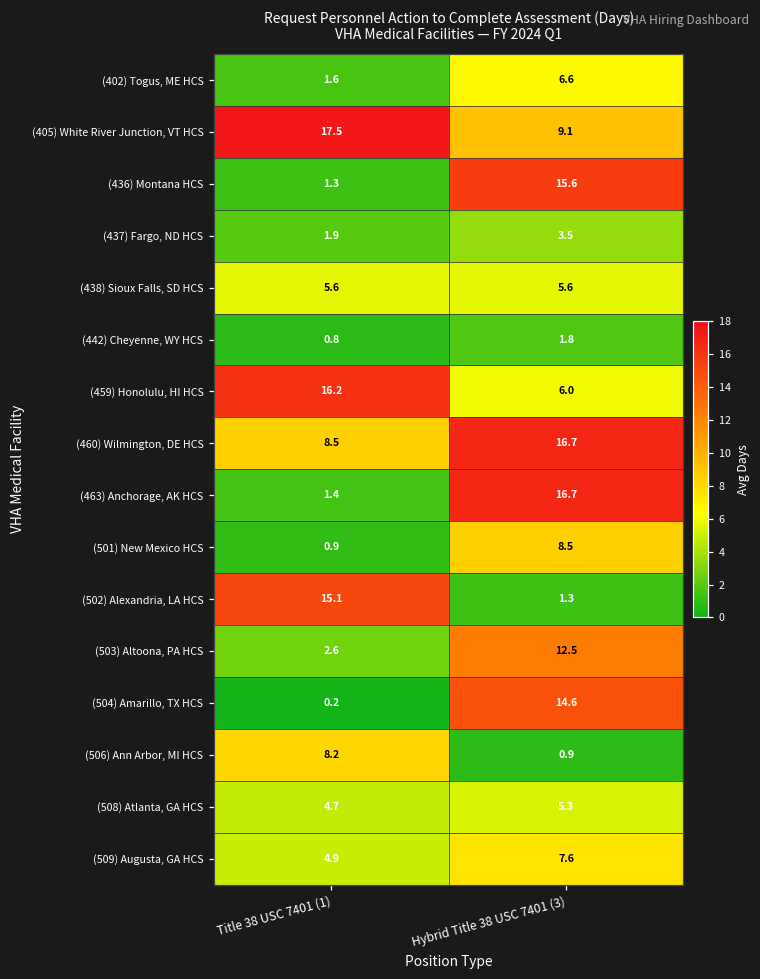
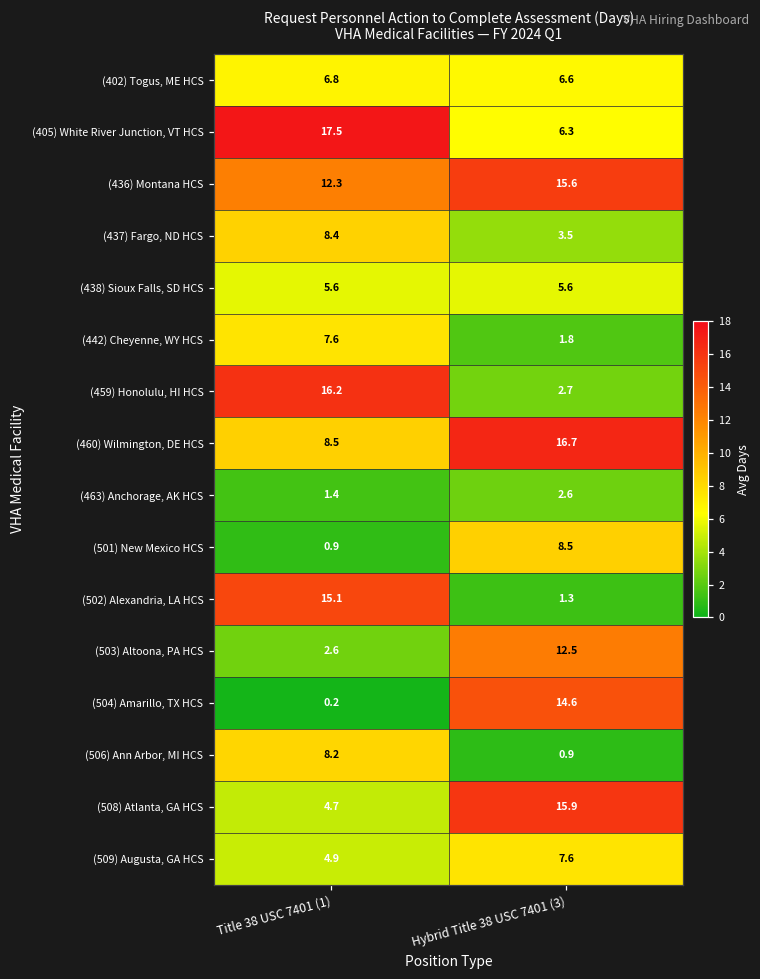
  {
    "(402) Togus, ME HCS": {
-     "Title 38 USC 7401 (1)": 1.6,
+     "Title 38 USC 7401 (1)": 6.8,
      "Hybrid Title 38 USC 7401 (3)": 6.6
    },
    "(405) White River Junction, VT HCS": {
      "Title 38 USC 7401 (1)": 17.5,
-     "Hybrid Title 38 USC 7401 (3)": 9.1
+     "Hybrid Title 38 USC 7401 (3)": 6.3
    },
    "(436) Montana HCS": {
-     "Title 38 USC 7401 (1)": 1.3,
+     "Title 38 USC 7401 (1)": 12.3,
      "Hybrid Title 38 USC 7401 (3)": 15.6
    },
    "(437) Fargo, ND HCS": {
-     "Title 38 USC 7401 (1)": 1.9,
+     "Title 38 USC 7401 (1)": 8.4,
      "Hybrid Title 38 USC 7401 (3)": 3.5
    },
    "(438) Sioux Falls, SD HCS": {
      "Title 38 USC 7401 (1)": 5.6,
      "Hybrid Title 38 USC 7401 (3)": 5.6
    },
    "(442) Cheyenne, WY HCS": {
-     "Title 38 USC 7401 (1)": 0.8,
+     "Title 38 USC 7401 (1)": 7.6,
      "Hybrid Title 38 USC 7401 (3)": 1.8
    },
    "(459) Honolulu, HI HCS": {
      "Title 38 USC 7401 (1)": 16.2,
-     "Hybrid Title 38 USC 7401 (3)": 6.0
+     "Hybrid Title 38 USC 7401 (3)": 2.7
    },
    "(460) Wilmington, DE HCS": {
      "Title 38 USC 7401 (1)": 8.5,
      "Hybrid Title 38 USC 7401 (3)": 16.7
    },
    "(463) Anchorage, AK HCS": {
      "Title 38 USC 7401 (1)": 1.4,
-     "Hybrid Title 38 USC 7401 (3)": 16.7
+     "Hybrid Title 38 USC 7401 (3)": 2.6
    },
    "(501) New Mexico HCS": {
      "Title 38 USC 7401 (1)": 0.9,
      "Hybrid Title 38 USC 7401 (3)": 8.5
    },
    "(502) Alexandria, LA HCS": {
      "Title 38 USC 7401 (1)": 15.1,
      "Hybrid Title 38 USC 7401 (3)": 1.3
    },
    "(503) Altoona, PA HCS": {
      "Title 38 USC 7401 (1)": 2.6,
      "Hybrid Title 38 USC 7401 (3)": 12.5
    },
    "(504) Amarillo, TX HCS": {
      "Title 38 USC 7401 (1)": 0.2,
      "Hybrid Title 38 USC 7401 (3)": 14.6
    },
    "(506) Ann Arbor, MI HCS": {
      "Title 38 USC 7401 (1)": 8.2,
      "Hybrid Title 38 USC 7401 (3)": 0.9
    },
    "(508) Atlanta, GA HCS": {
      "Title 38 USC 7401 (1)": 4.7,
-     "Hybrid Title 38 USC 7401 (3)": 5.3
+     "Hybrid Title 38 USC 7401 (3)": 15.9
    },
    "(509) Augusta, GA HCS": {
      "Title 38 USC 7401 (1)": 4.9,
      "Hybrid Title 38 USC 7401 (3)": 7.6
    }
  }
